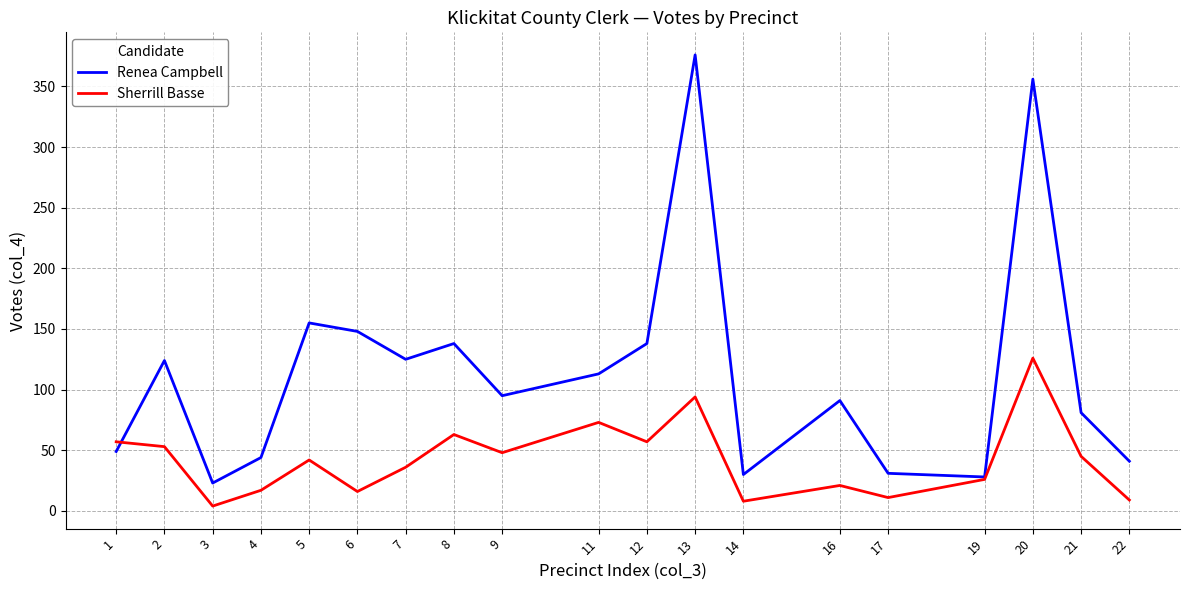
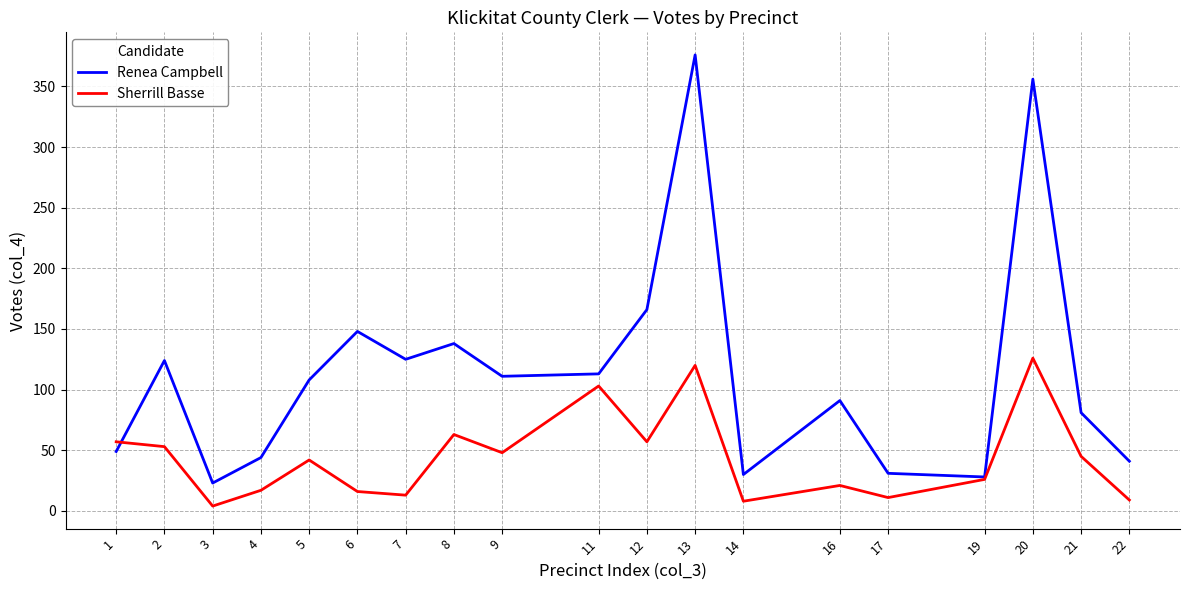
  {
    "Renea Campbell": {
      "1": 49,
      "2": 124,
      "3": 23,
      "4": 44,
-     "5": 155,
+     "5": 108,
      "6": 148,
      "7": 125,
      "8": 138,
-     "9": 95,
+     "9": 111,
      "11": 113,
-     "12": 138,
+     "12": 166,
      "13": 376,
      "14": 30,
      "16": 91,
      "17": 31,
      "20": 356,
      "21": 81,
      "22": 41
    },
    "Sherrill Basse": {
      "1": 57,
      "2": 53,
      "3": 4,
      "4": 17,
      "5": 42,
      "6": 16,
-     "7": 36,
+     "7": 13,
      "8": 63,
      "9": 48,
-     "11": 73,
+     "11": 103,
      "12": 57,
-     "13": 94,
+     "13": 120,
      "14": 8,
      "16": 21,
      "17": 11,
      "20": 126,
      "21": 45,
      "22": 9
    }
  }
